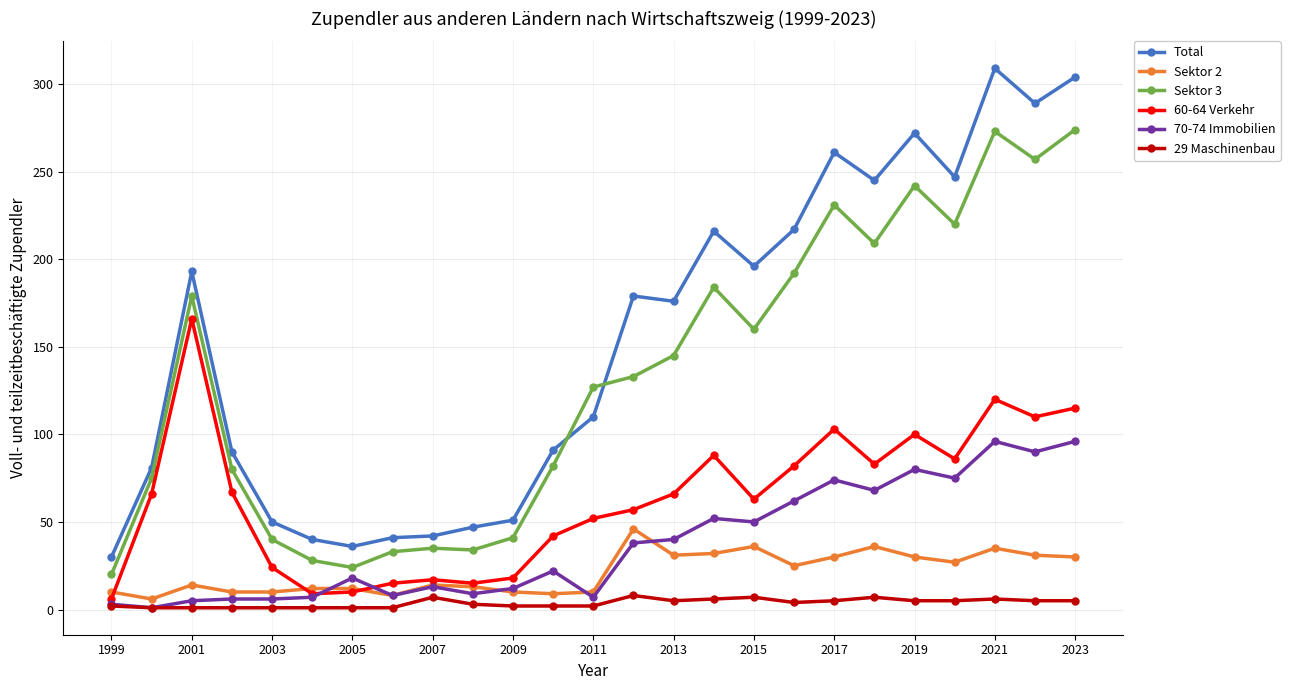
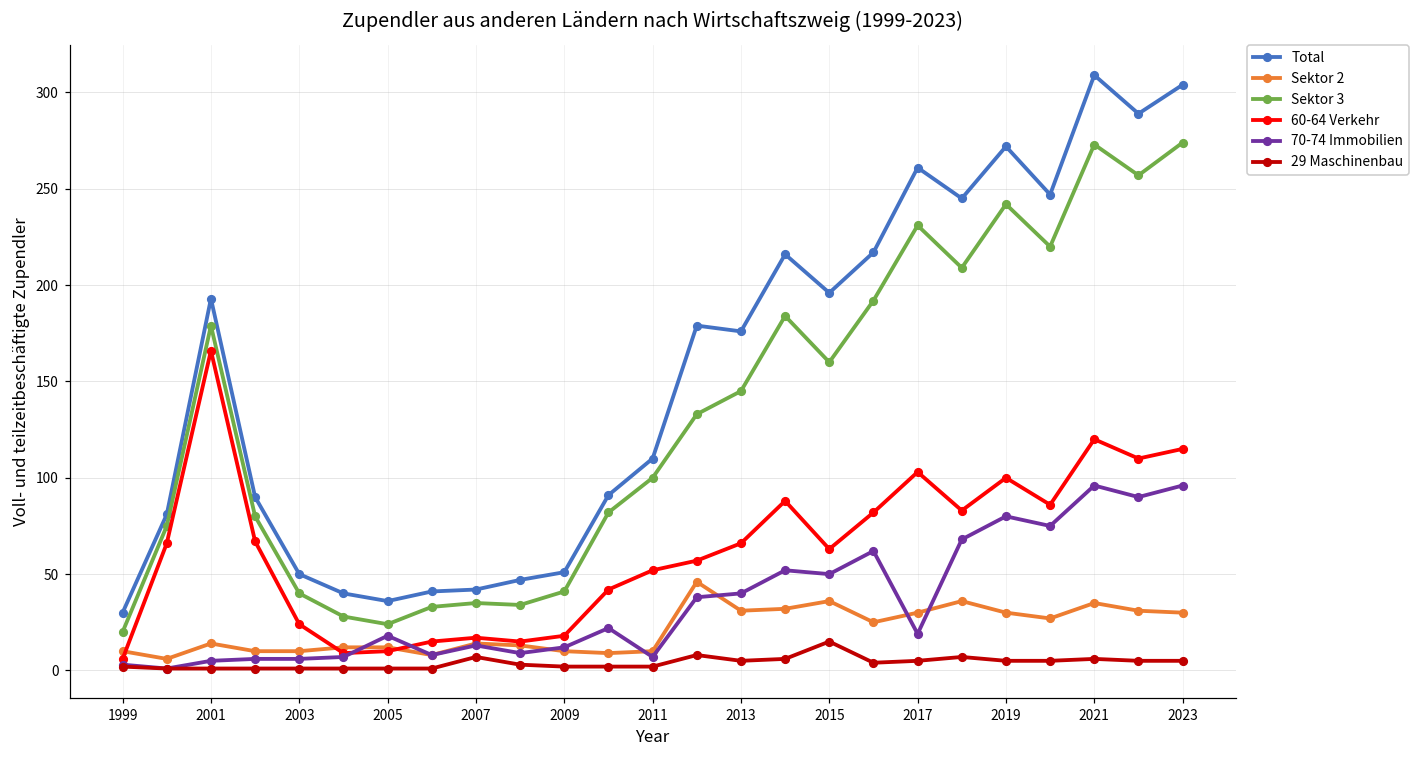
  {
    "Total": {
      "1999": 30,
      "2001": 193,
      "2003": 50,
      "2005": 36,
      "2007": 42,
      "2009": 51,
      "2011": 110,
      "2013": 176,
      "2015": 196,
      "2017": 261,
      "2019": 272,
      "2021": 309,
      "2023": 304
    },
    "Sektor 2": {
      "1999": 10,
      "2001": 14,
      "2003": 10,
      "2005": 12,
      "2009": 10,
      "2011": 10,
      "2013": 31,
      "2015": 36,
      "2017": 30,
      "2019": 30,
      "2021": 35,
      "2023": 30
    },
    "Sektor 3": {
      "1999": 20,
      "2001": 179,
      "2003": 40,
      "2005": 24,
      "2007": 35,
      "2009": 41,
-     "2011": 127,
+     "2011": 100,
      "2013": 145,
      "2015": 160,
      "2017": 231,
      "2019": 242,
      "2021": 273,
      "2023": 274
    },
    "60-64 Verkehr": {
      "1999": 6,
      "2001": 166,
      "2003": 24,
      "2005": 10,
      "2007": 17,
      "2009": 18,
      "2011": 52,
      "2013": 66,
      "2015": 63,
      "2017": 103,
      "2019": 100,
      "2021": 120,
      "2023": 115
    },
    "70-74 Immobilien": {
      "2001": 5,
      "2003": 6,
      "2005": 18,
      "2009": 12,
      "2011": 7,
      "2013": 40,
      "2015": 50,
-     "2017": 74,
+     "2017": 19,
      "2019": 80,
      "2021": 96,
      "2023": 96
    },
    "29 Maschinenbau": {
      "2001": 1,
      "2003": 1,
      "2005": 1,
      "2007": 7,
      "2009": 2,
      "2011": 2,
      "2013": 5,
-     "2015": 7,
+     "2015": 15,
      "2017": 5,
      "2019": 5,
      "2021": 6,
      "2023": 5
    }
  }
